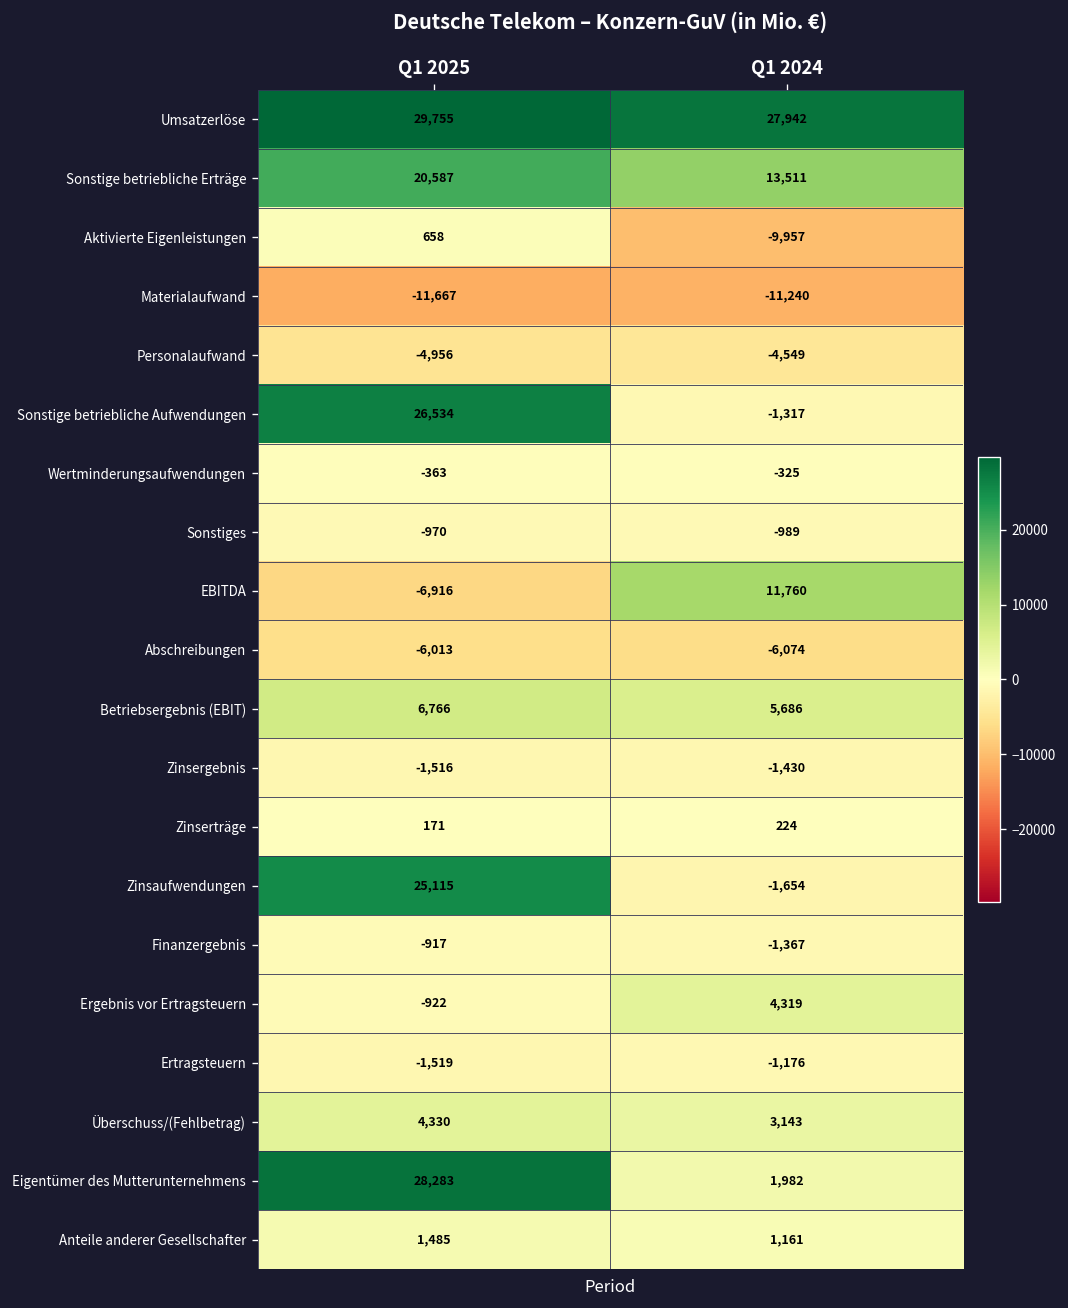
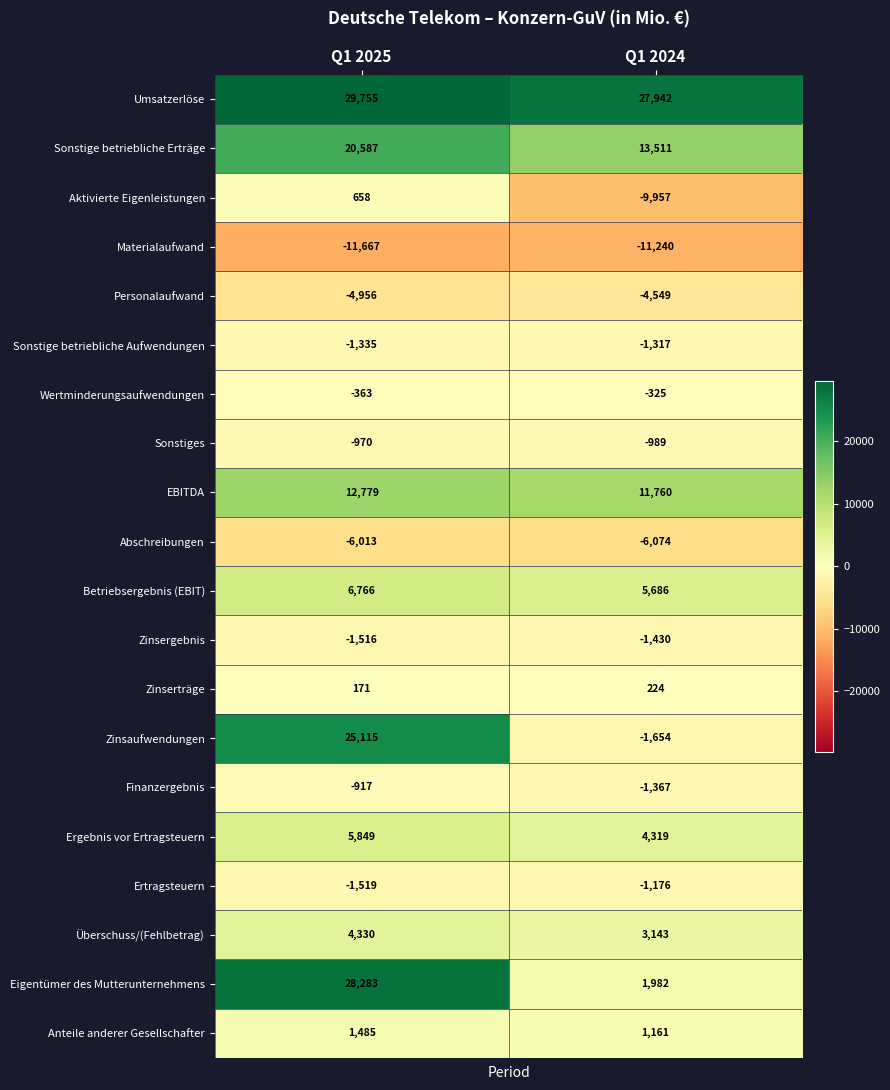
  {
    "Umsatzerlöse": {
      "Q1 2025": "29,755",
      "Q1 2024": "27,942"
    },
    "Sonstige betriebliche Erträge": {
      "Q1 2025": "20,587",
      "Q1 2024": "13,511"
    },
    "Aktivierte Eigenleistungen": {
      "Q1 2025": "658",
      "Q1 2024": "-9,957"
    },
    "Materialaufwand": {
      "Q1 2025": "-11,667",
      "Q1 2024": "-11,240"
    },
    "Personalaufwand": {
      "Q1 2025": "-4,956",
      "Q1 2024": "-4,549"
    },
    "Sonstige betriebliche Aufwendungen": {
-     "Q1 2025": "26,534",
+     "Q1 2025": "-1,335",
      "Q1 2024": "-1,317"
    },
    "Wertminderungsaufwendungen": {
      "Q1 2025": "-363",
      "Q1 2024": "-325"
    },
    "Sonstiges": {
      "Q1 2025": "-970",
      "Q1 2024": "-989"
    },
    "EBITDA": {
-     "Q1 2025": "-6,916",
+     "Q1 2025": "12,779",
      "Q1 2024": "11,760"
    },
    "Abschreibungen": {
      "Q1 2025": "-6,013",
      "Q1 2024": "-6,074"
    },
    "Betriebsergebnis (EBIT)": {
      "Q1 2025": "6,766",
      "Q1 2024": "5,686"
    },
    "Zinsergebnis": {
      "Q1 2025": "-1,516",
      "Q1 2024": "-1,430"
    },
    "Zinserträge": {
      "Q1 2025": "171",
      "Q1 2024": "224"
    },
    "Zinsaufwendungen": {
      "Q1 2025": "25,115",
      "Q1 2024": "-1,654"
    },
    "Finanzergebnis": {
      "Q1 2025": "-917",
      "Q1 2024": "-1,367"
    },
    "Ergebnis vor Ertragsteuern": {
-     "Q1 2025": "-922",
+     "Q1 2025": "5,849",
      "Q1 2024": "4,319"
    },
    "Ertragsteuern": {
      "Q1 2025": "-1,519",
      "Q1 2024": "-1,176"
    },
    "Überschuss/(Fehlbetrag)": {
      "Q1 2025": "4,330",
      "Q1 2024": "3,143"
    },
    "Eigentümer des Mutterunternehmens": {
      "Q1 2025": "28,283",
      "Q1 2024": "1,982"
    },
    "Anteile anderer Gesellschafter": {
      "Q1 2025": "1,485",
      "Q1 2024": "1,161"
    }
  }
